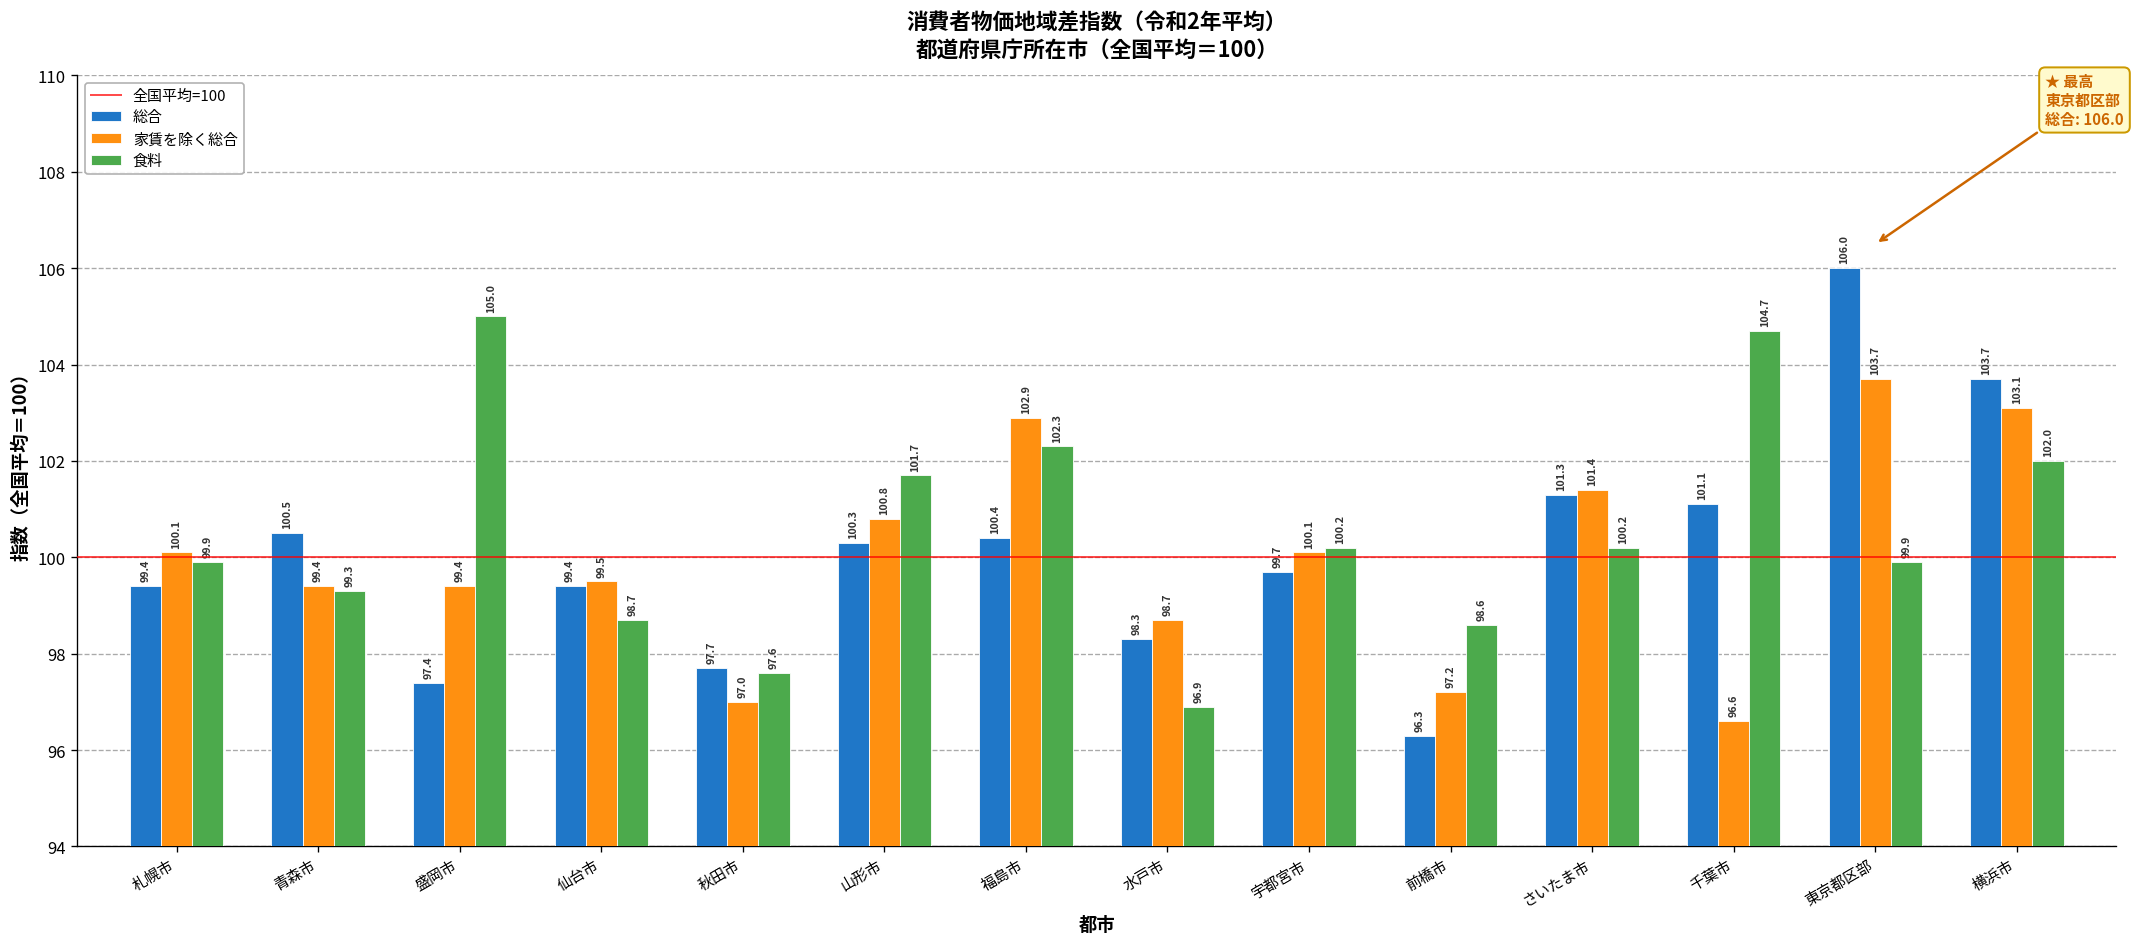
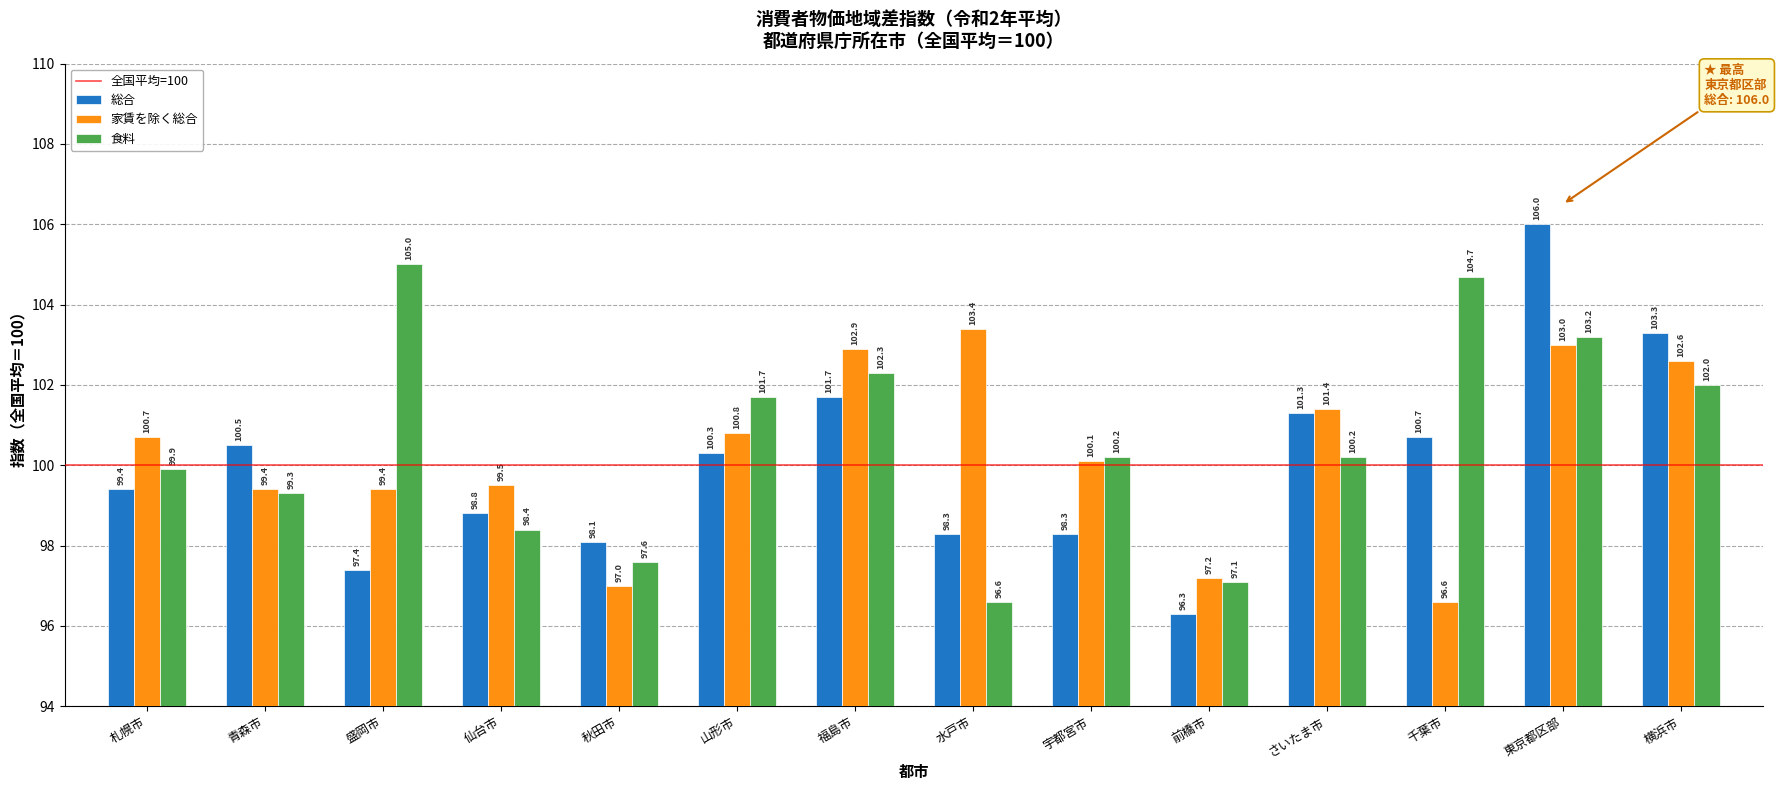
  {
    "総合": {
      "札幌市": 99.4,
      "青森市": 100.5,
      "盛岡市": 97.4,
-     "仙台市": 99.4,
-     "秋田市": 97.7,
+     "仙台市": 98.8,
+     "秋田市": 98.1,
      "山形市": 100.3,
-     "福島市": 100.4,
+     "福島市": 101.7,
      "水戸市": 98.3,
-     "宇都宮市": 99.7,
+     "宇都宮市": 98.3,
      "前橋市": 96.3,
      "さいたま市": 101.3,
-     "千葉市": 101.1,
+     "千葉市": 100.7,
      "東京都区部": 106.0,
-     "横浜市": 103.7
+     "横浜市": 103.3
    },
    "家賃を除く総合": {
-     "札幌市": 100.1,
+     "札幌市": 100.7,
      "青森市": 99.4,
      "盛岡市": 99.4,
      "仙台市": 99.5,
      "秋田市": 97.0,
      "山形市": 100.8,
      "福島市": 102.9,
-     "水戸市": 98.7,
+     "水戸市": 103.4,
      "宇都宮市": 100.1,
      "前橋市": 97.2,
      "さいたま市": 101.4,
      "千葉市": 96.6,
-     "東京都区部": 103.7,
-     "横浜市": 103.1
+     "東京都区部": 103.0,
+     "横浜市": 102.6
    },
    "食料": {
      "札幌市": 99.9,
      "青森市": 99.3,
      "盛岡市": 105.0,
-     "仙台市": 98.7,
+     "仙台市": 98.4,
      "秋田市": 97.6,
      "山形市": 101.7,
      "福島市": 102.3,
-     "水戸市": 96.9,
+     "水戸市": 96.6,
      "宇都宮市": 100.2,
-     "前橋市": 98.6,
+     "前橋市": 97.1,
      "さいたま市": 100.2,
      "千葉市": 104.7,
-     "東京都区部": 99.9,
+     "東京都区部": 103.2,
      "横浜市": 102.0
    }
  }
